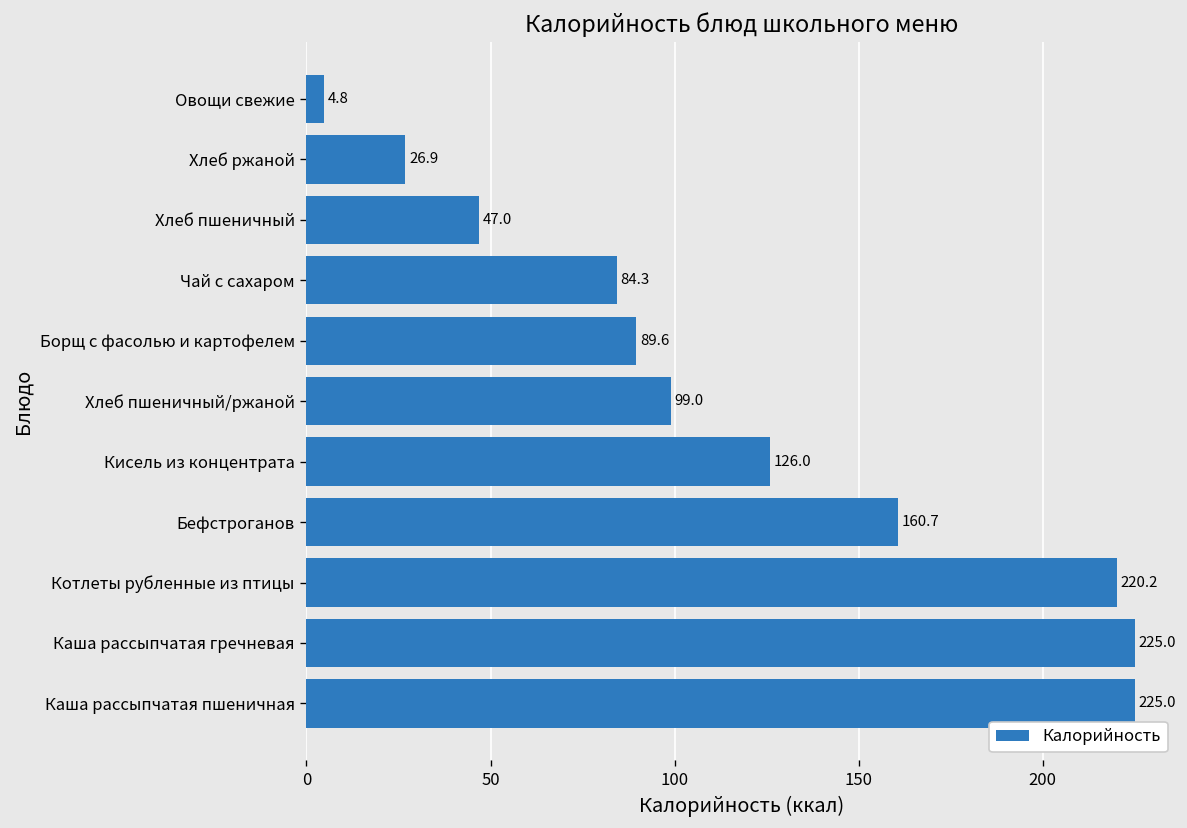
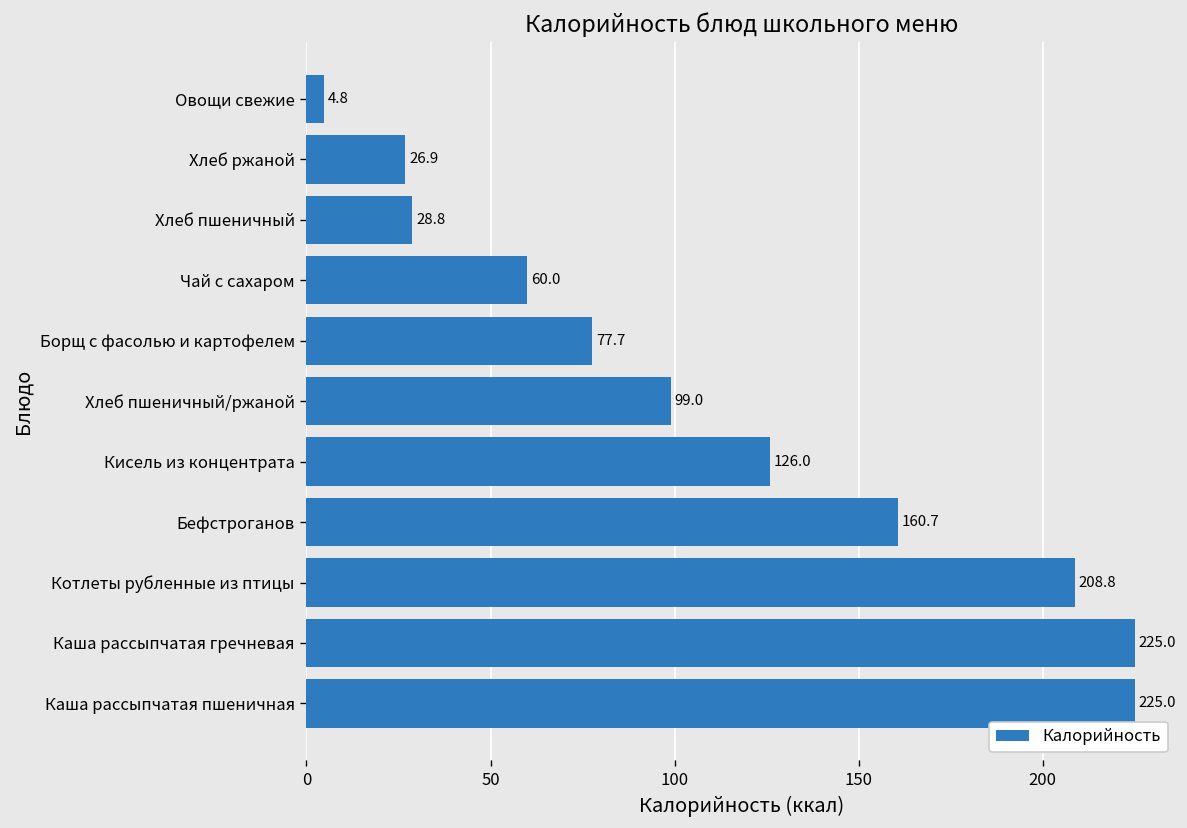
  {
    "Овощи свежие": 4.8,
    "Хлеб ржаной": 26.9,
-   "Хлеб пшеничный": 47.0,
-   "Чай с сахаром": 84.3,
-   "Борщ с фасолью и картофелем": 89.6,
+   "Хлеб пшеничный": 28.8,
+   "Чай с сахаром": 60.0,
+   "Борщ с фасолью и картофелем": 77.7,
    "Хлеб пшеничный/ржаной": 99.0,
    "Кисель из концентрата": 126.0,
    "Бефстроганов": 160.7,
-   "Котлеты рубленные из птицы": 220.2,
+   "Котлеты рубленные из птицы": 208.8,
    "Каша рассыпчатая гречневая": 225.0,
    "Каша рассыпчатая пшеничная": 225.0
  }
